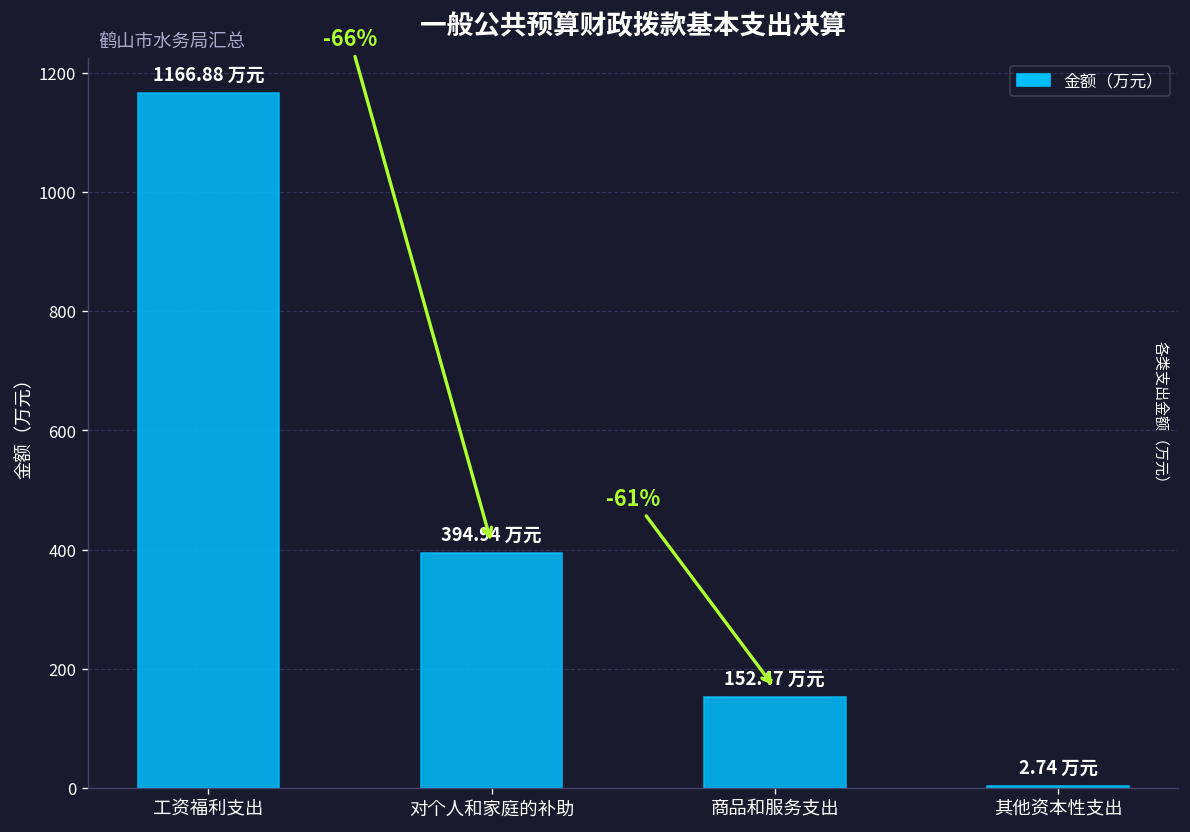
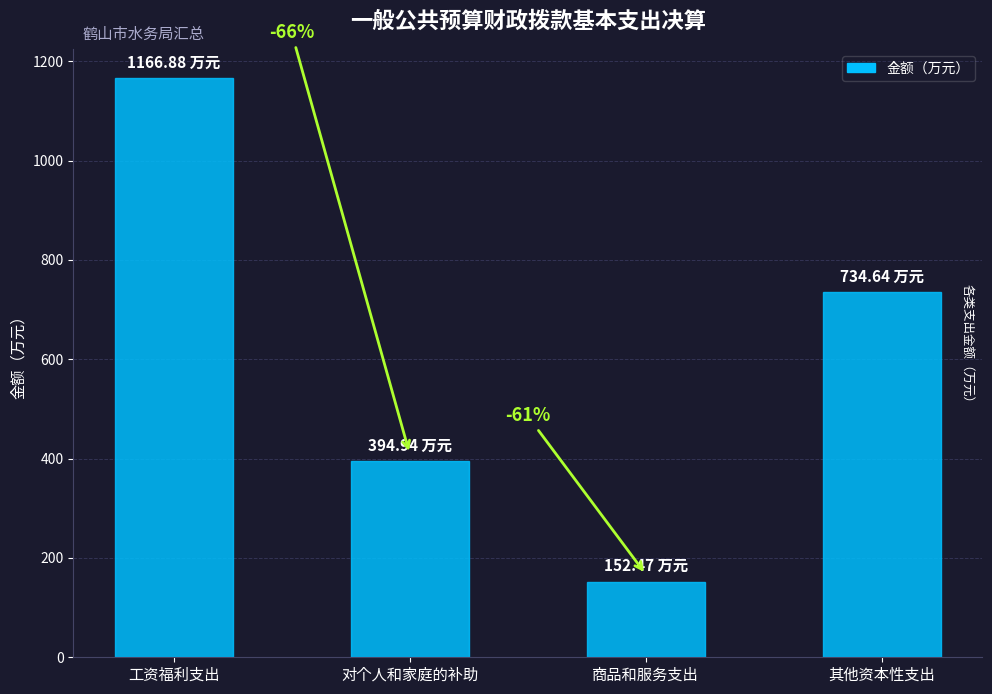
  {
    "工资福利支出": 1166.88,
-   "其他资本性支出": 2.74
+   "其他资本性支出": 734.64
  }
